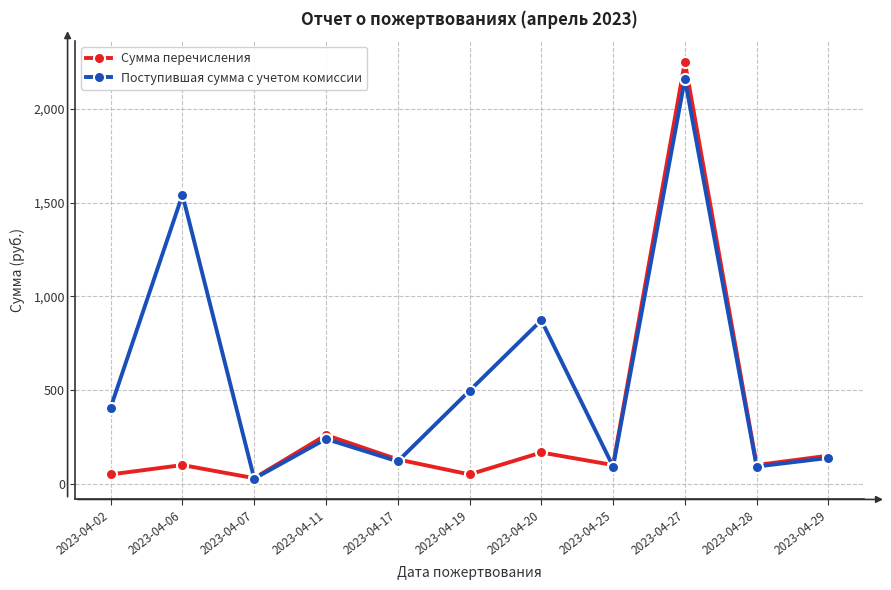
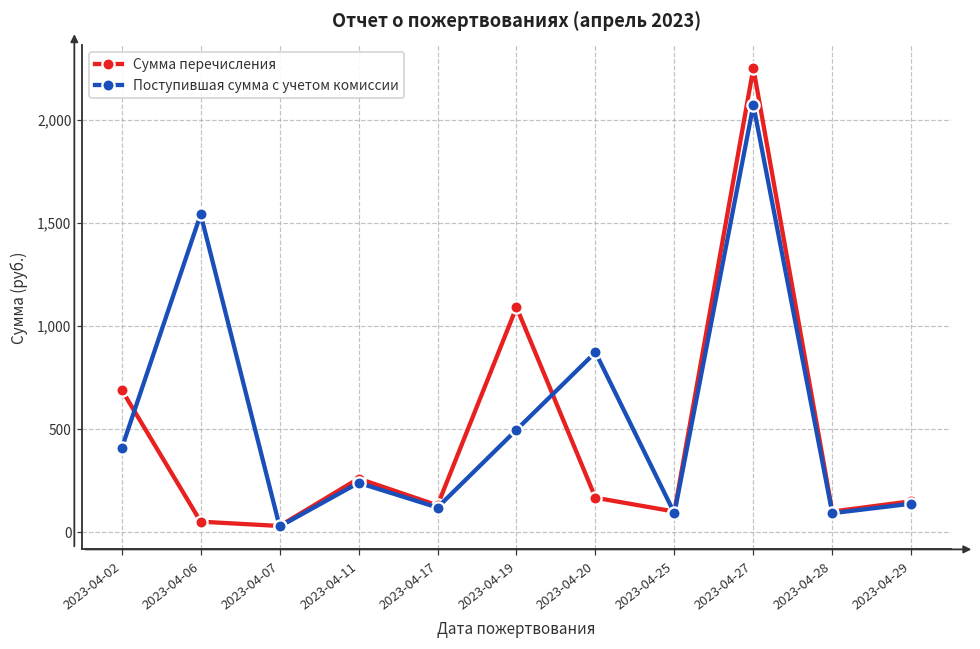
  {
    "Сумма перечисления": {
-     "2023-04-02": "50",
-     "2023-04-06": "100",
+     "2023-04-02": "690",
+     "2023-04-06": "50",
      "2023-04-11": "260",
-     "2023-04-19": "50",
+     "2023-04-19": "1,090",
      "2023-04-20": "170",
      "2023-04-27": "2,250"
    },
    "Поступившая сумма с учетом комиссии": {
      "2023-04-02": "410",
      "2023-04-06": "1,540",
      "2023-04-11": "240",
      "2023-04-19": "500",
      "2023-04-20": "870",
-     "2023-04-27": "2,160"
+     "2023-04-27": "2,070"
    }
  }
